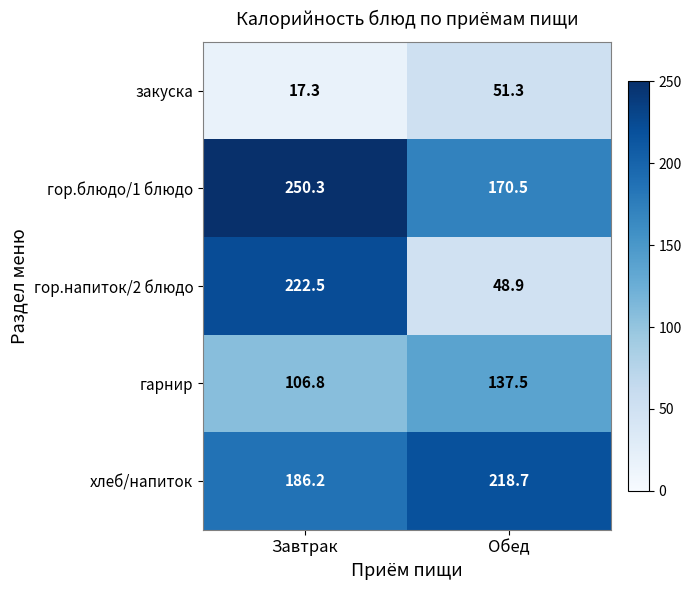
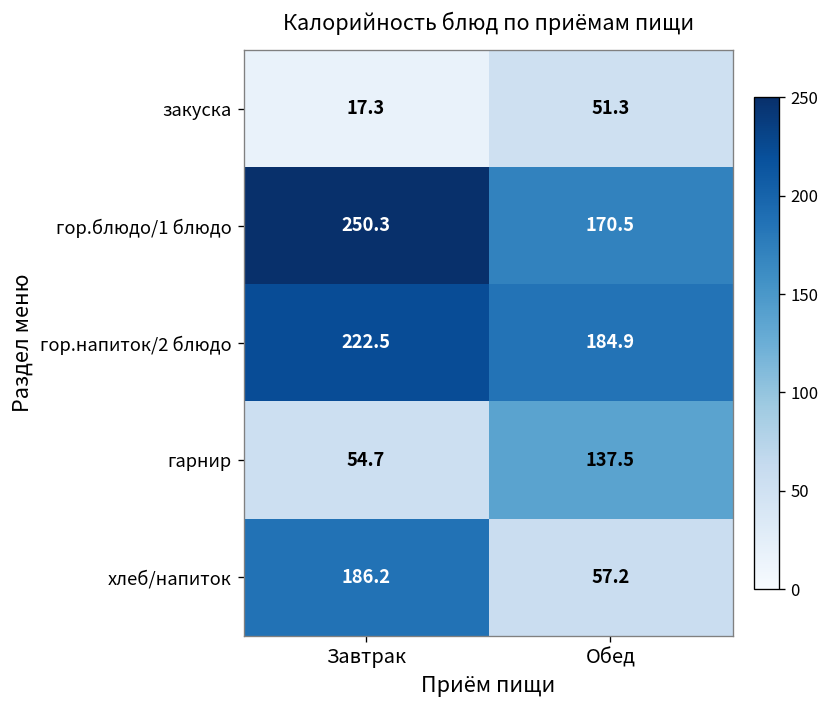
  {
    "закуска": {
      "Завтрак": 17.3,
      "Обед": 51.3
    },
    "гор.блюдо/1 блюдо": {
      "Завтрак": 250.3,
      "Обед": 170.5
    },
    "гор.напиток/2 блюдо": {
      "Завтрак": 222.5,
-     "Обед": 48.9
+     "Обед": 184.9
    },
    "гарнир": {
-     "Завтрак": 106.8,
+     "Завтрак": 54.7,
      "Обед": 137.5
    },
    "хлеб/напиток": {
      "Завтрак": 186.2,
-     "Обед": 218.7
+     "Обед": 57.2
    }
  }
